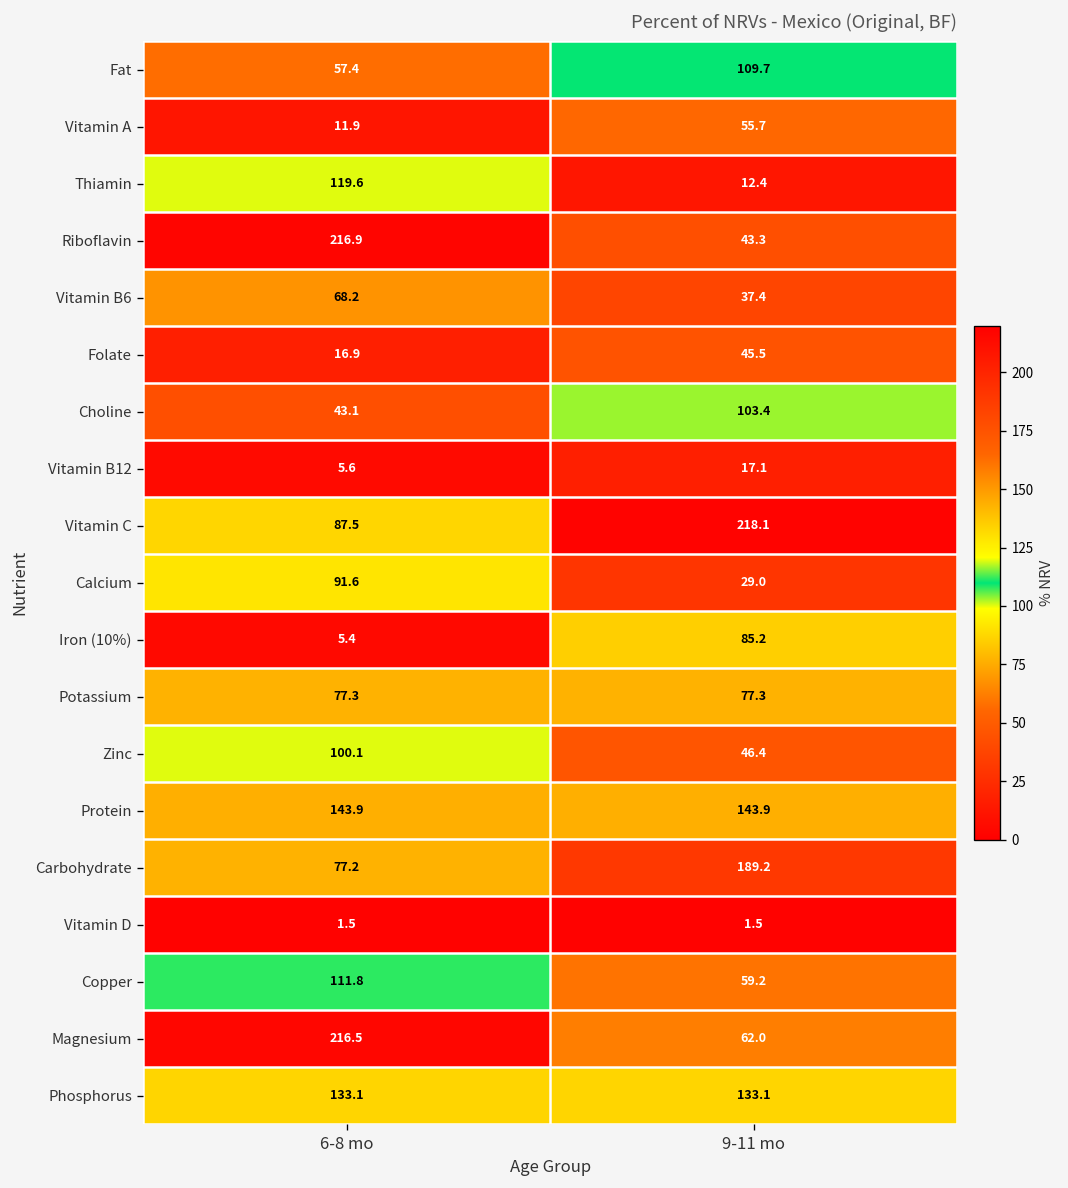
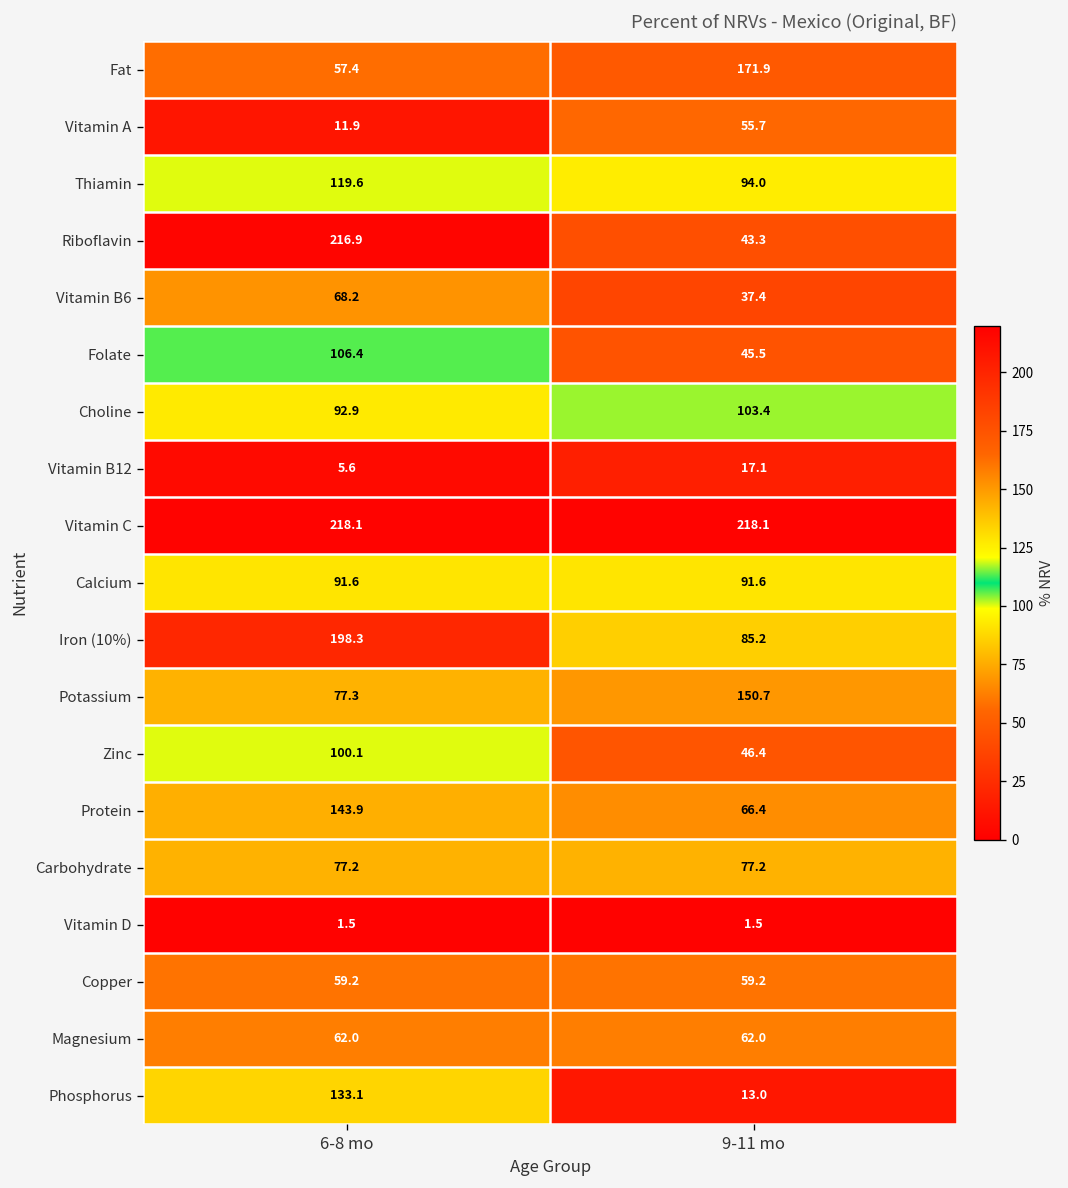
  {
    "Fat": {
      "6-8 mo": 57.4,
-     "9-11 mo": 109.7
+     "9-11 mo": 171.9
    },
    "Vitamin A": {
      "6-8 mo": 11.9,
      "9-11 mo": 55.7
    },
    "Thiamin": {
      "6-8 mo": 119.6,
-     "9-11 mo": 12.4
+     "9-11 mo": 94.0
    },
    "Riboflavin": {
      "6-8 mo": 216.9,
      "9-11 mo": 43.3
    },
    "Vitamin B6": {
      "6-8 mo": 68.2,
      "9-11 mo": 37.4
    },
    "Folate": {
-     "6-8 mo": 16.9,
+     "6-8 mo": 106.4,
      "9-11 mo": 45.5
    },
    "Choline": {
-     "6-8 mo": 43.1,
+     "6-8 mo": 92.9,
      "9-11 mo": 103.4
    },
    "Vitamin B12": {
      "6-8 mo": 5.6,
      "9-11 mo": 17.1
    },
    "Vitamin C": {
-     "6-8 mo": 87.5,
+     "6-8 mo": 218.1,
      "9-11 mo": 218.1
    },
    "Calcium": {
      "6-8 mo": 91.6,
-     "9-11 mo": 29.0
+     "9-11 mo": 91.6
    },
    "Iron (10%)": {
-     "6-8 mo": 5.4,
+     "6-8 mo": 198.3,
      "9-11 mo": 85.2
    },
    "Potassium": {
      "6-8 mo": 77.3,
-     "9-11 mo": 77.3
+     "9-11 mo": 150.7
    },
    "Zinc": {
      "6-8 mo": 100.1,
      "9-11 mo": 46.4
    },
    "Protein": {
      "6-8 mo": 143.9,
-     "9-11 mo": 143.9
+     "9-11 mo": 66.4
    },
    "Carbohydrate": {
      "6-8 mo": 77.2,
-     "9-11 mo": 189.2
+     "9-11 mo": 77.2
    },
    "Vitamin D": {
      "6-8 mo": 1.5,
      "9-11 mo": 1.5
    },
    "Copper": {
-     "6-8 mo": 111.8,
+     "6-8 mo": 59.2,
      "9-11 mo": 59.2
    },
    "Magnesium": {
-     "6-8 mo": 216.5,
+     "6-8 mo": 62.0,
      "9-11 mo": 62.0
    },
    "Phosphorus": {
      "6-8 mo": 133.1,
-     "9-11 mo": 133.1
+     "9-11 mo": 13.0
    }
  }
